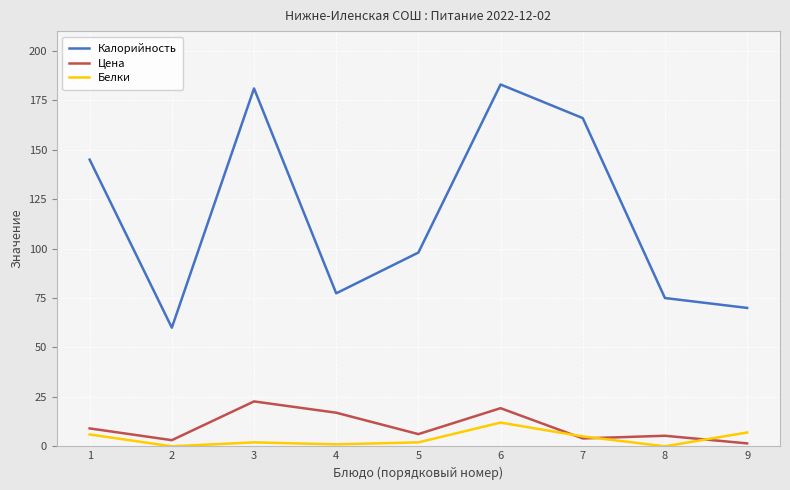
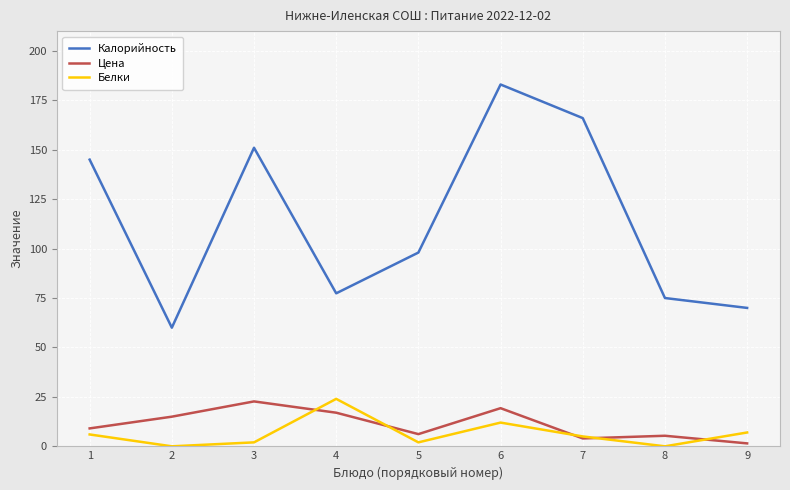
  {
    "Калорийность": {
      "1": 145,
      "2": 60,
-     "3": 181,
+     "3": 151,
      "4": 77,
      "5": 98,
      "6": 183,
      "7": 166,
      "8": 75,
      "9": 70
    },
    "Цена": {
      "1": 9,
-     "2": 3,
+     "2": 15,
      "3": 23,
      "4": 17,
      "5": 6,
      "6": 19,
      "8": 5,
      "9": 1
    },
    "Белки": {
      "1": 6,
      "2": 0,
      "3": 2,
-     "4": 1,
+     "4": 24,
      "5": 2,
      "6": 12,
      "8": 0,
      "9": 7
    }
  }
